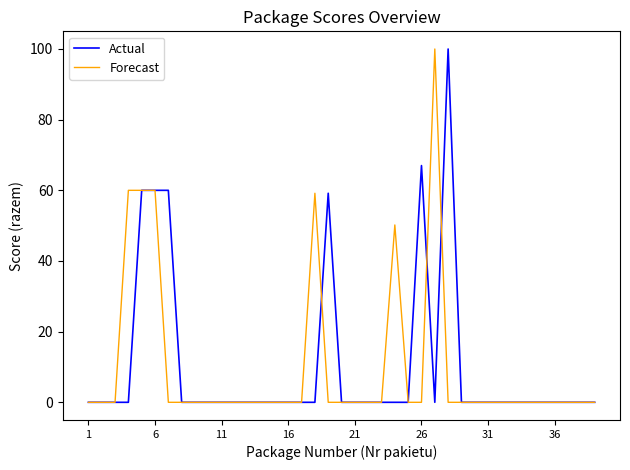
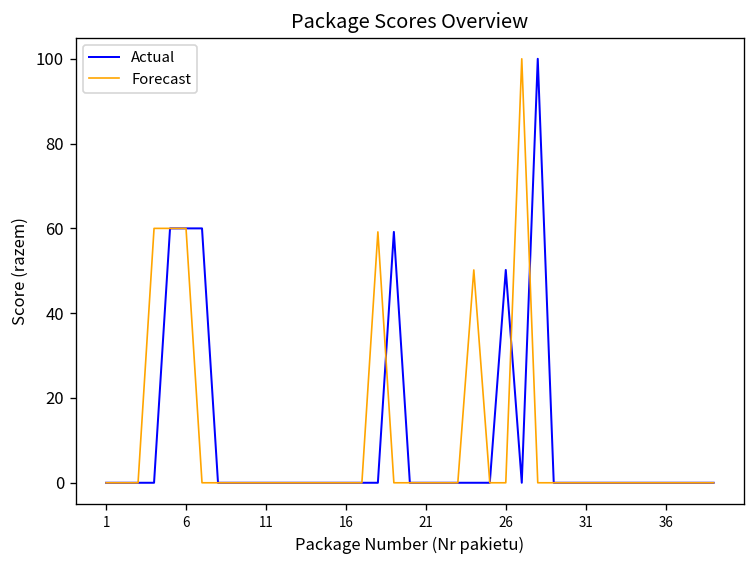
  {
    "Actual": {
-     "26": 67
+     "26": 50
    },
    "Forecast": {
      "26": 0
    }
  }
